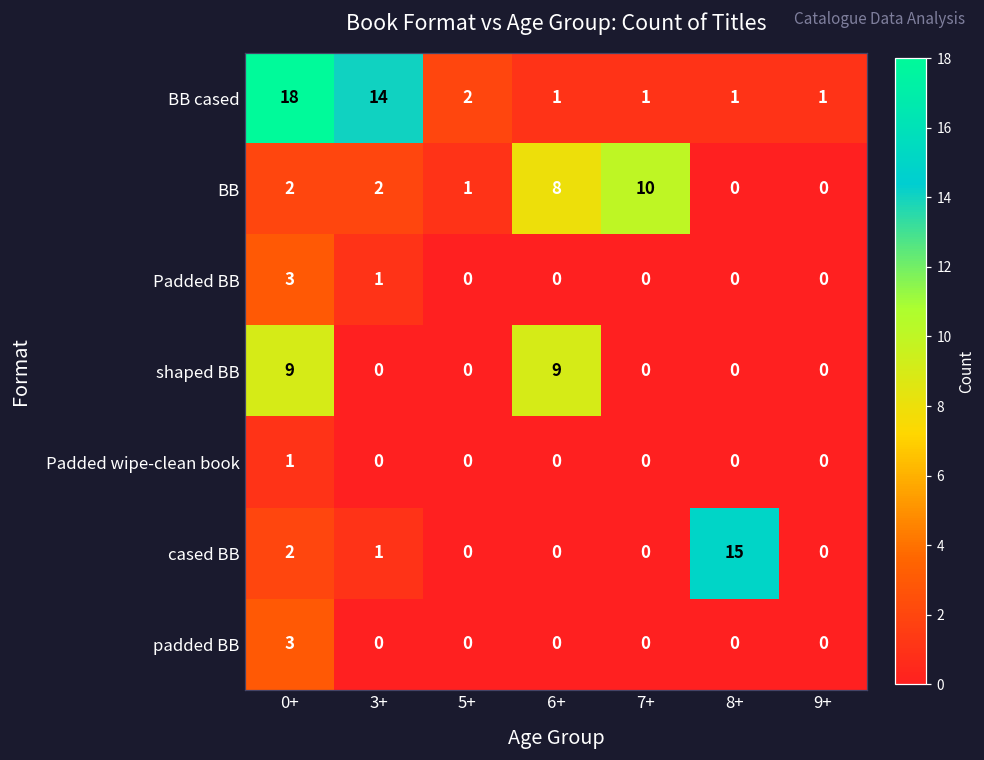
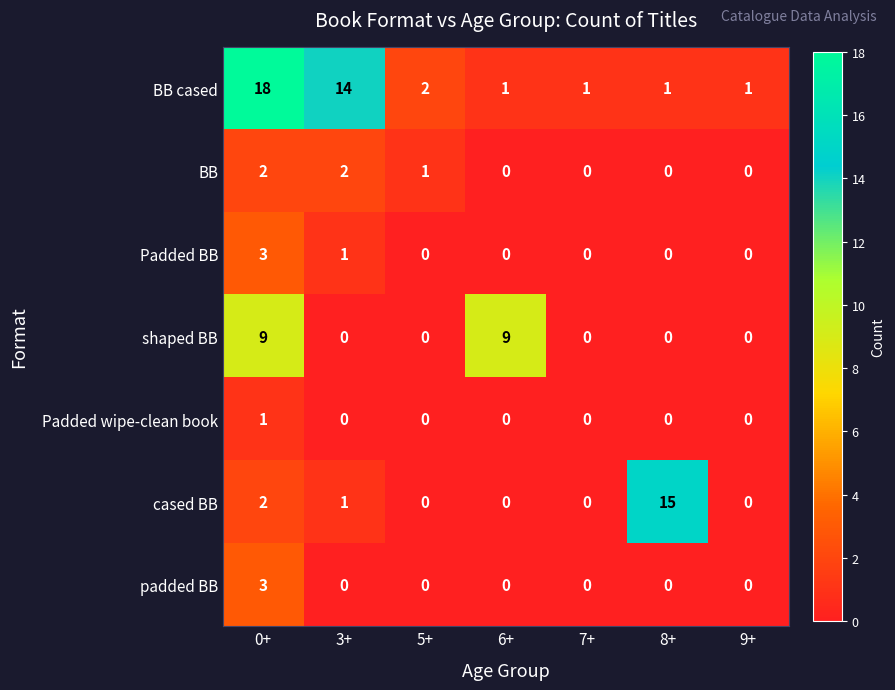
  {
    "BB cased": {
      "0+": 18,
      "3+": 14,
      "5+": 2,
      "6+": 1,
      "7+": 1,
      "8+": 1,
      "9+": 1
    },
    "BB": {
      "0+": 2,
      "3+": 2,
      "5+": 1,
-     "6+": 8,
-     "7+": 10,
+     "6+": 0,
+     "7+": 0,
      "8+": 0,
      "9+": 0
    },
    "Padded BB": {
      "0+": 3,
      "3+": 1,
      "5+": 0,
      "6+": 0,
      "7+": 0,
      "8+": 0,
      "9+": 0
    },
    "shaped BB": {
      "0+": 9,
      "3+": 0,
      "5+": 0,
      "6+": 9,
      "7+": 0,
      "8+": 0,
      "9+": 0
    },
    "Padded wipe-clean book": {
      "0+": 1,
      "3+": 0,
      "5+": 0,
      "6+": 0,
      "7+": 0,
      "8+": 0,
      "9+": 0
    },
    "cased BB": {
      "0+": 2,
      "3+": 1,
      "5+": 0,
      "6+": 0,
      "7+": 0,
      "8+": 15,
      "9+": 0
    },
    "padded BB": {
      "0+": 3,
      "3+": 0,
      "5+": 0,
      "6+": 0,
      "7+": 0,
      "8+": 0,
      "9+": 0
    }
  }
